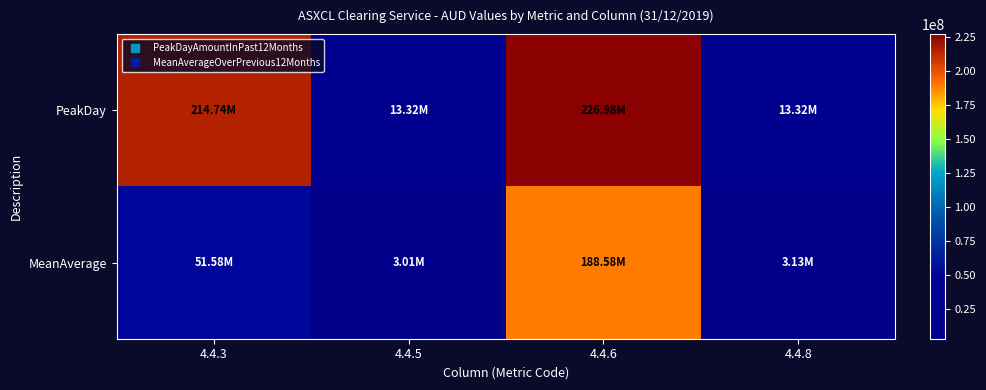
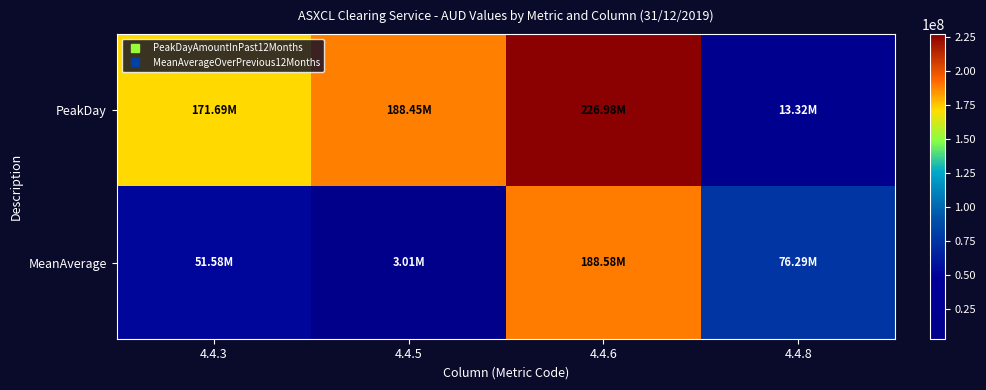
  {
    "PeakDay": {
-     "4.4.3": "214.74M",
-     "4.4.5": "13.32M",
+     "4.4.3": "171.69M",
+     "4.4.5": "188.45M",
      "4.4.6": "226.98M",
      "4.4.8": "13.32M"
    },
    "MeanAverage": {
      "4.4.3": "51.58M",
      "4.4.5": "3.01M",
      "4.4.6": "188.58M",
-     "4.4.8": "3.13M"
+     "4.4.8": "76.29M"
    }
  }
